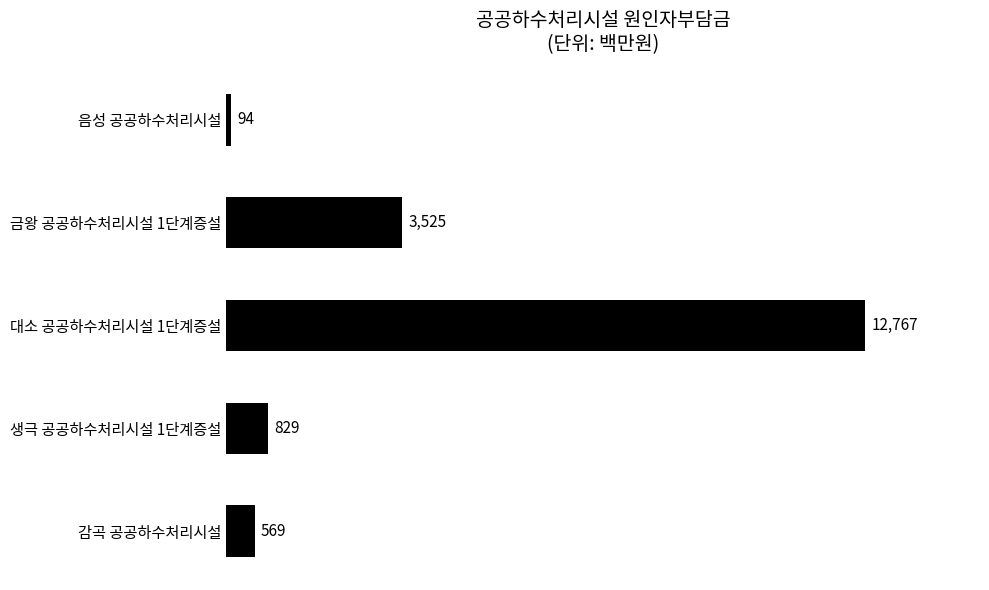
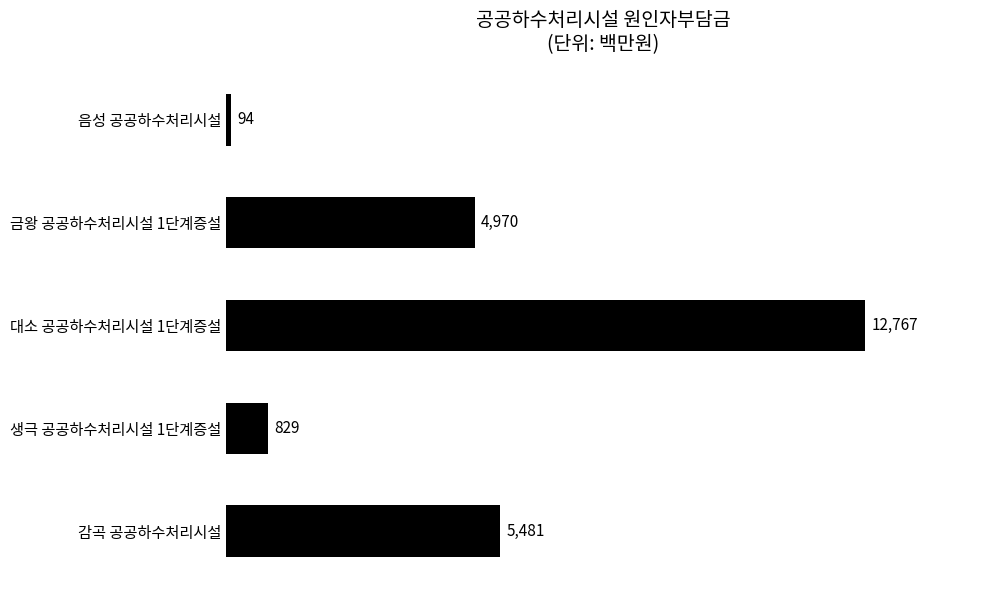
  {
    "음성 공공하수처리시설": "94",
-   "금왕 공공하수처리시설 1단계증설": "3,525",
+   "금왕 공공하수처리시설 1단계증설": "4,970",
    "대소 공공하수처리시설 1단계증설": "12,767",
    "생극 공공하수처리시설 1단계증설": "829",
-   "감곡 공공하수처리시설": "569"
+   "감곡 공공하수처리시설": "5,481"
  }
